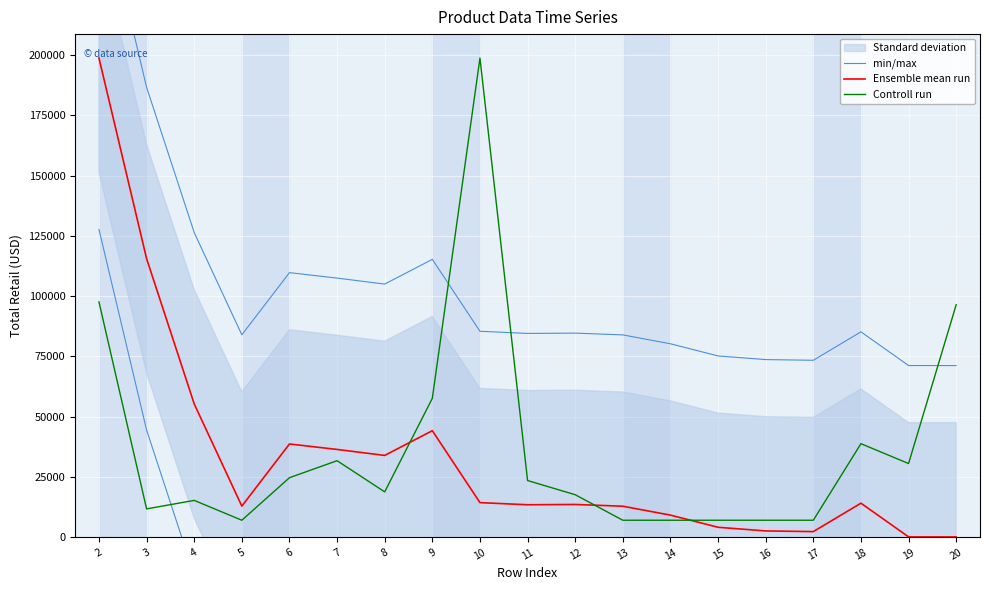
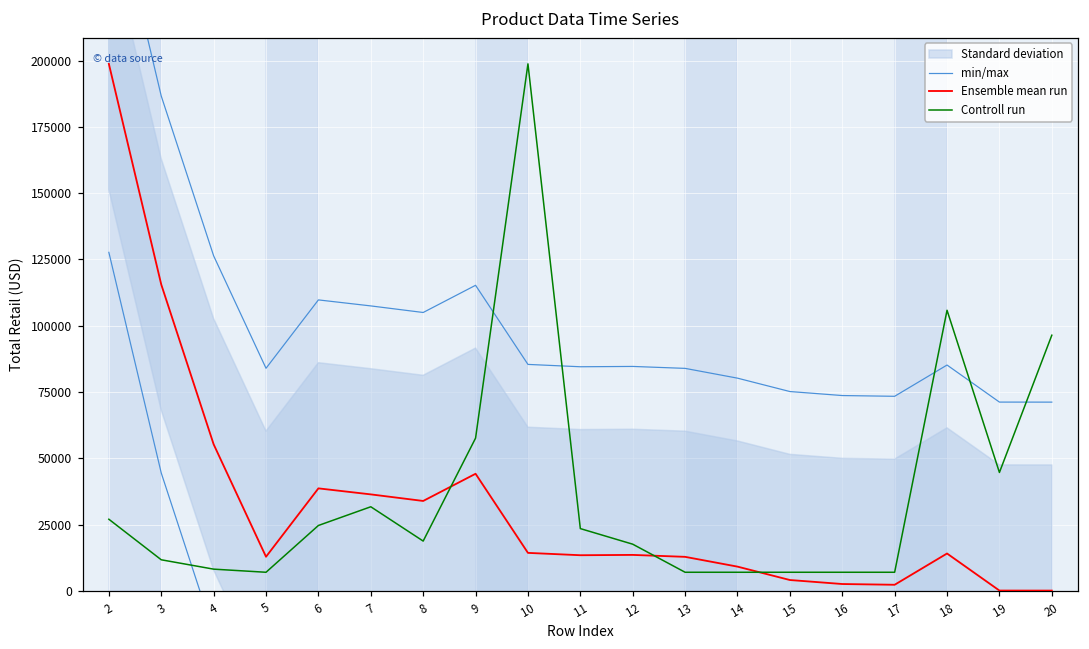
  {
    "Ensemble mean run": {
      "2": 199000,
      "3": 116000,
      "4": 55000,
      "5": 13000,
      "6": 39000,
      "7": 36000,
      "8": 34000,
      "9": 44000,
      "10": 14000,
      "11": 13000,
      "12": 14000,
      "13": 13000,
      "14": 9000,
      "15": 4000,
      "16": 3000,
      "17": 2000,
      "18": 14000,
      "19": 0,
      "20": 0
    },
    "Controll run": {
-     "2": 98000,
+     "2": 27000,
      "3": 12000,
-     "4": 15000,
+     "4": 8000,
      "5": 7000,
      "6": 25000,
      "7": 32000,
      "8": 19000,
      "9": 58000,
      "10": 199000,
      "11": 24000,
      "12": 18000,
      "13": 7000,
      "14": 7000,
      "15": 7000,
      "16": 7000,
      "17": 7000,
-     "18": 39000,
-     "19": 31000,
+     "18": 106000,
+     "19": 45000,
      "20": 96000
    }
  }
